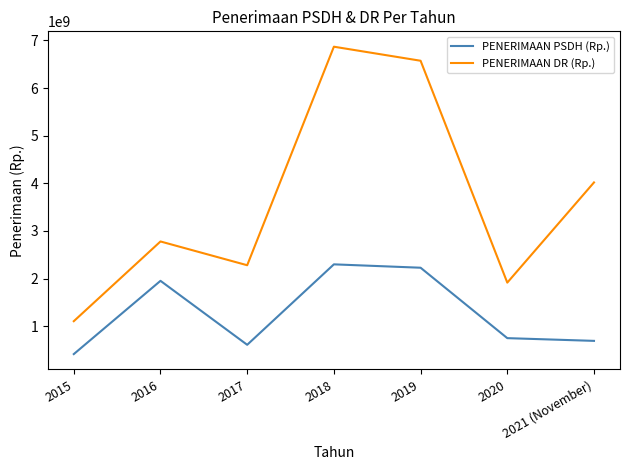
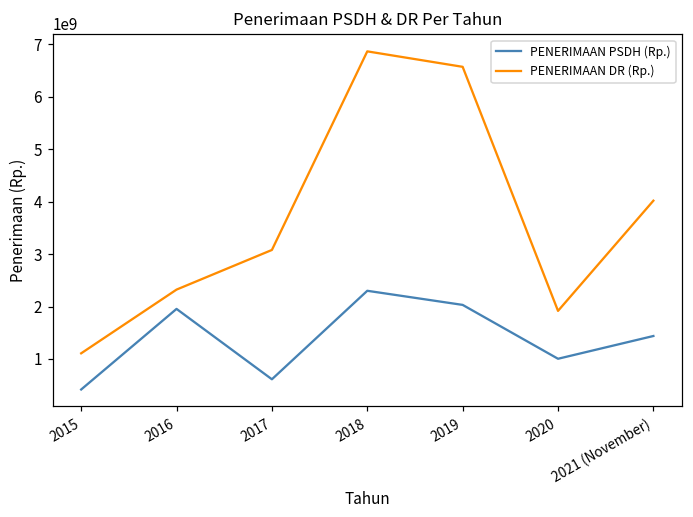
  {
    "PENERIMAAN PSDH (Rp.)": {
      "2015": 400000000,
      "2016": 2000000000,
      "2017": 600000000,
      "2018": 2300000000,
-     "2019": 2200000000,
-     "2020": 800000000,
-     "2021 (November)": 700000000
+     "2019": 2000000000,
+     "2020": 1000000000,
+     "2021 (November)": 1400000000
    },
    "PENERIMAAN DR (Rp.)": {
      "2015": 1100000000,
-     "2016": 2800000000,
-     "2017": 2300000000,
+     "2016": 2300000000,
+     "2017": 3100000000,
      "2018": 6900000000,
      "2019": 6600000000,
      "2020": 1900000000,
      "2021 (November)": 4000000000
    }
  }
